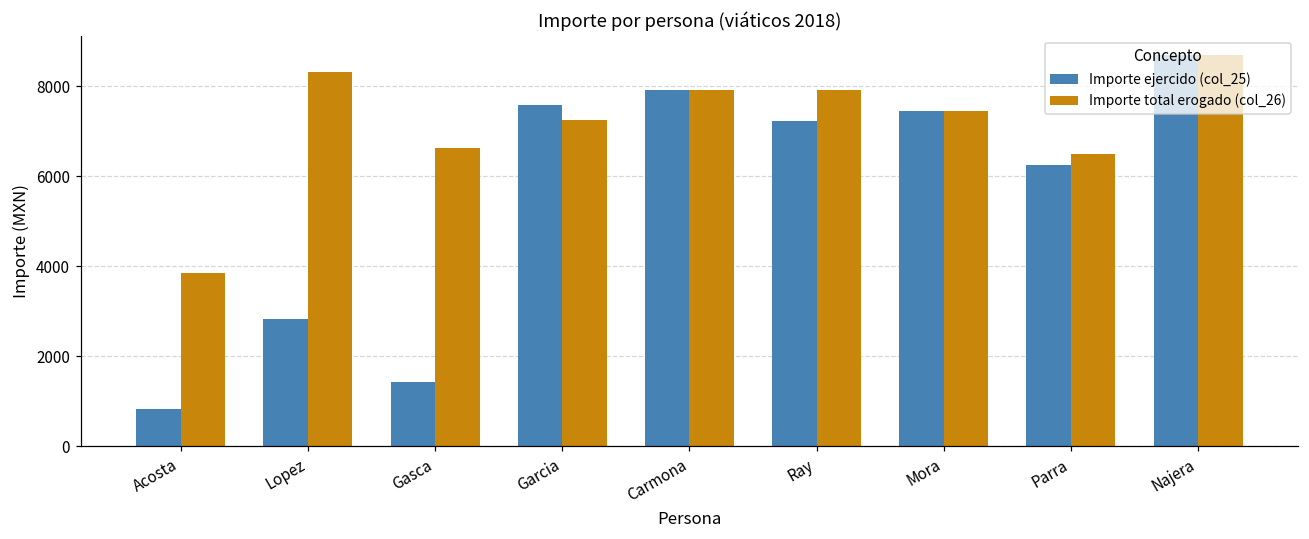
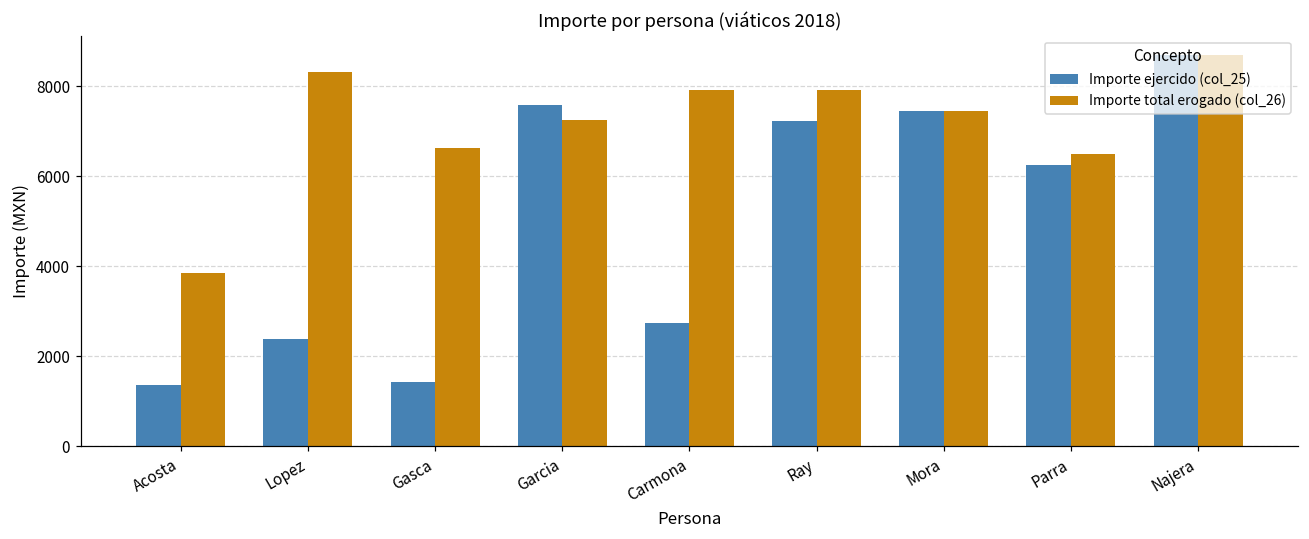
  {
    "Importe ejercido (col_25)": {
-     "Acosta": 800,
-     "Lopez": 2800,
+     "Acosta": 1400,
+     "Lopez": 2400,
      "Gasca": 1400,
      "Garcia": 7600,
-     "Carmona": 7900,
+     "Carmona": 2700,
      "Ray": 7200,
      "Mora": 7400,
      "Parra": 6200
    },
    "Importe total erogado (col_26)": {
      "Acosta": 3800,
      "Lopez": 8300,
      "Gasca": 6600,
      "Garcia": 7300,
      "Carmona": 7900,
      "Ray": 7900,
      "Mora": 7400,
      "Parra": 6500
    }
  }
